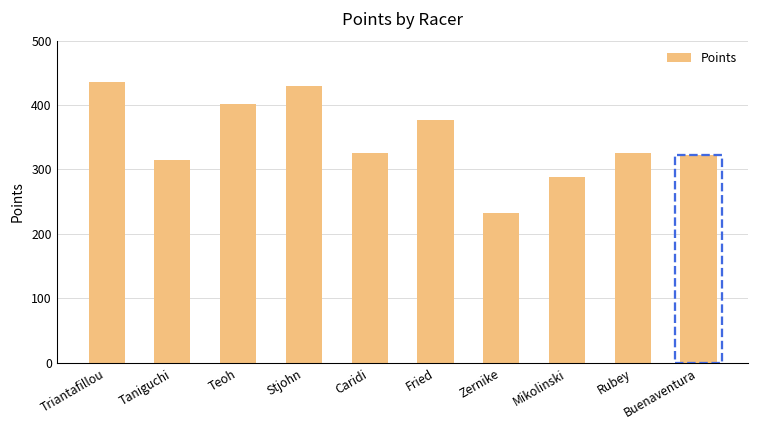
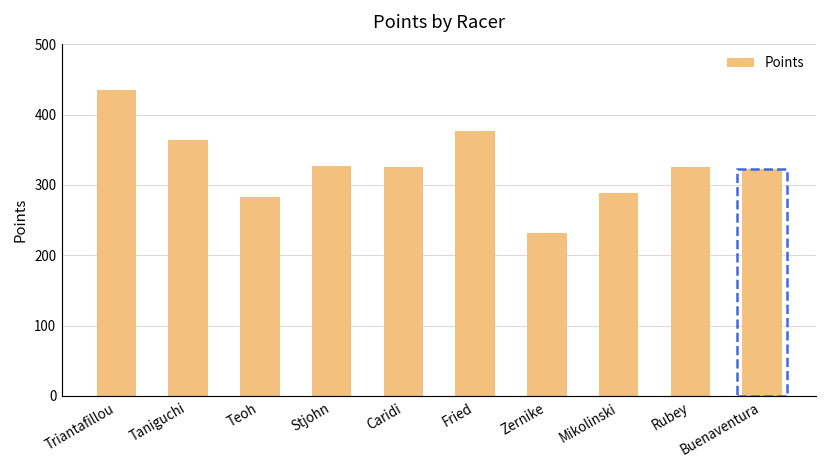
  {
    "Triantafillou": 440,
-   "Taniguchi": 320,
-   "Teoh": 400,
-   "Stjohn": 430,
+   "Taniguchi": 360,
+   "Teoh": 280,
+   "Stjohn": 330,
    "Caridi": 330,
    "Fried": 380,
    "Zernike": 230,
    "Mikolinski": 290,
    "Rubey": 330,
    "Buenaventura": 320
  }
